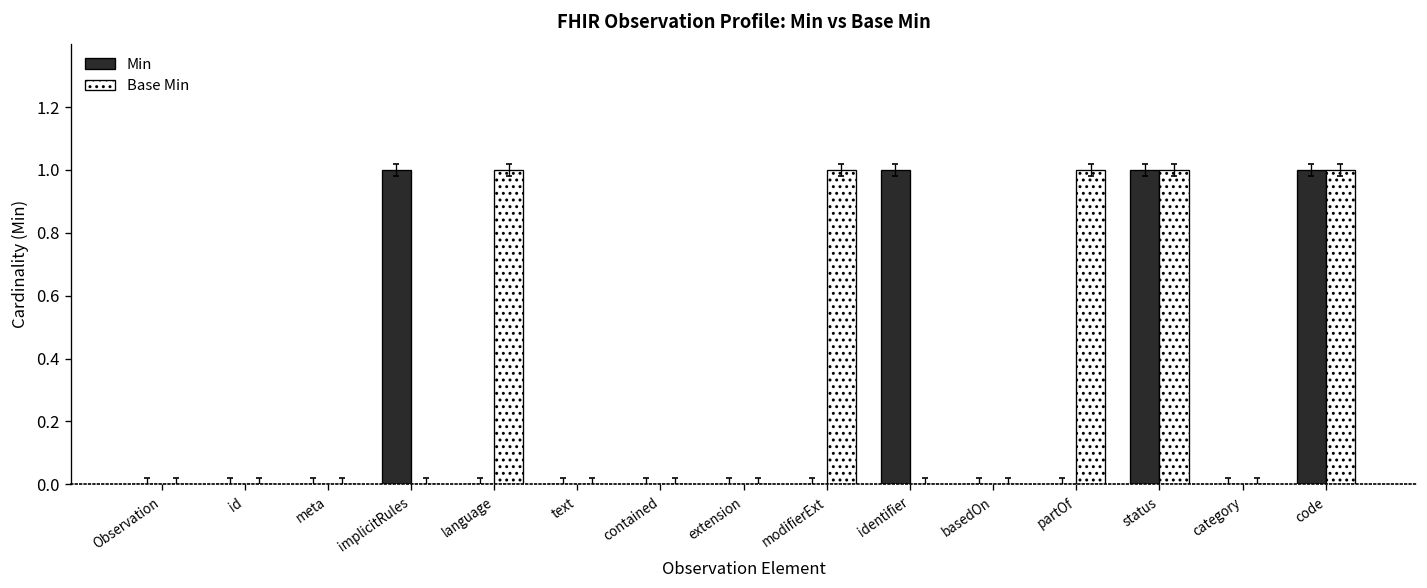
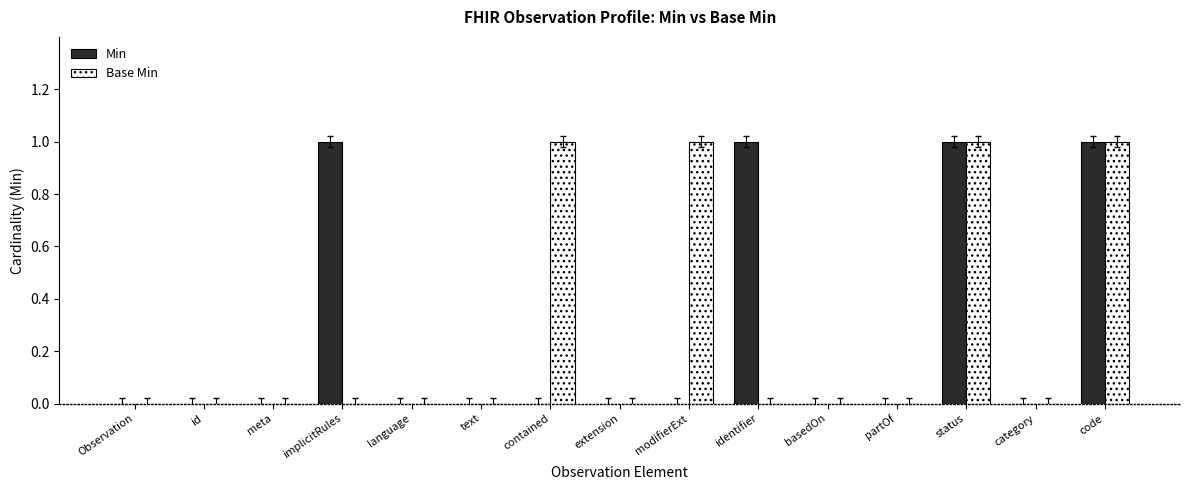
  {
    "Min": {
      "Observation": 0,
      "id": 0,
      "meta": 0,
      "implicitRules": 1,
      "language": 0,
      "text": 0,
      "contained": 0,
      "extension": 0,
      "modifierExt": 0,
      "identifier": 1,
      "basedOn": 0,
      "partOf": 0,
      "status": 1,
      "category": 0,
      "code": 1
    },
    "Base Min": {
      "Observation": 0,
      "id": 0,
      "meta": 0,
      "implicitRules": 0,
-     "language": 1,
+     "language": 0,
      "text": 0,
-     "contained": 0,
+     "contained": 1,
      "extension": 0,
      "modifierExt": 1,
      "identifier": 0,
      "basedOn": 0,
-     "partOf": 1,
+     "partOf": 0,
      "status": 1,
      "category": 0,
      "code": 1
    }
  }
